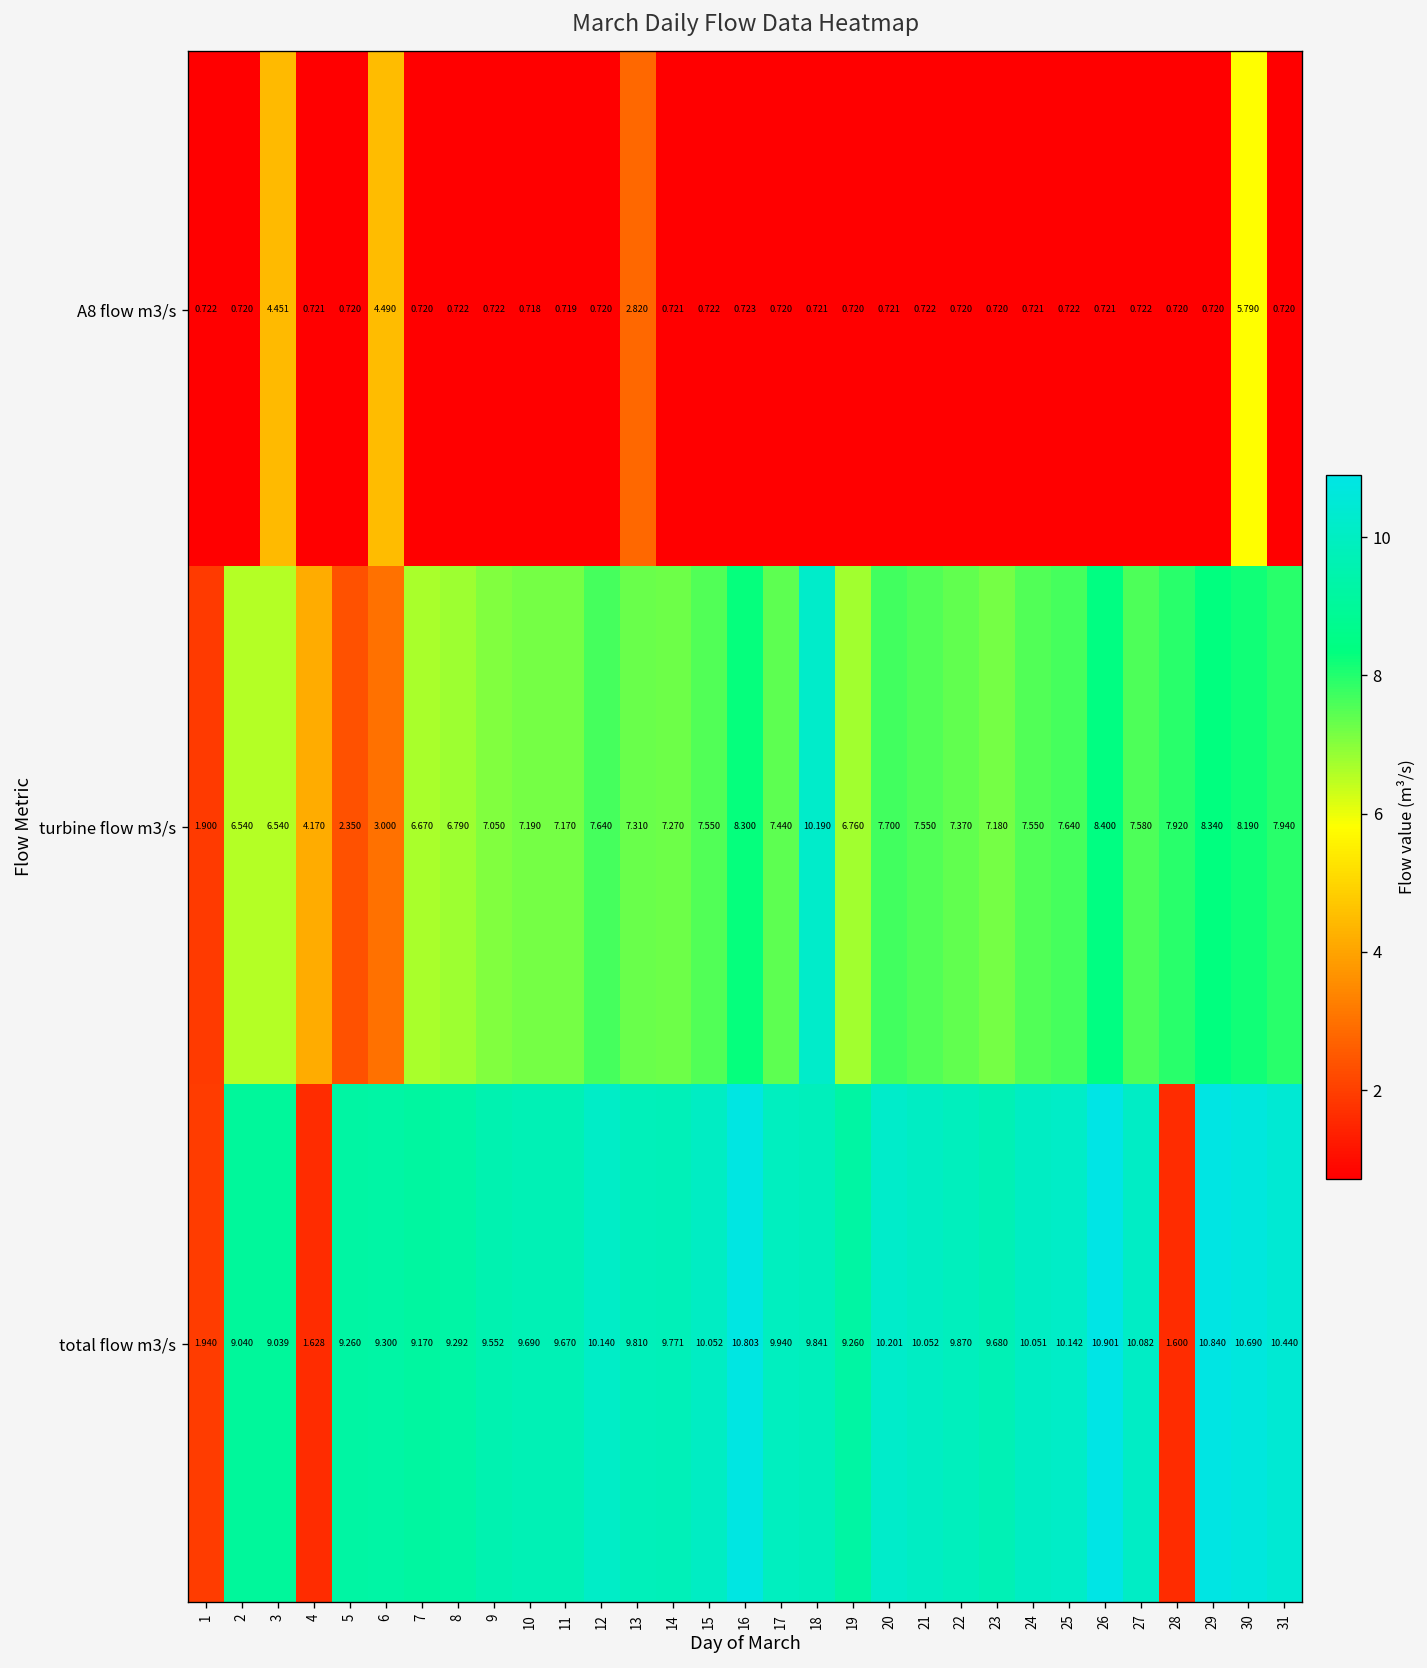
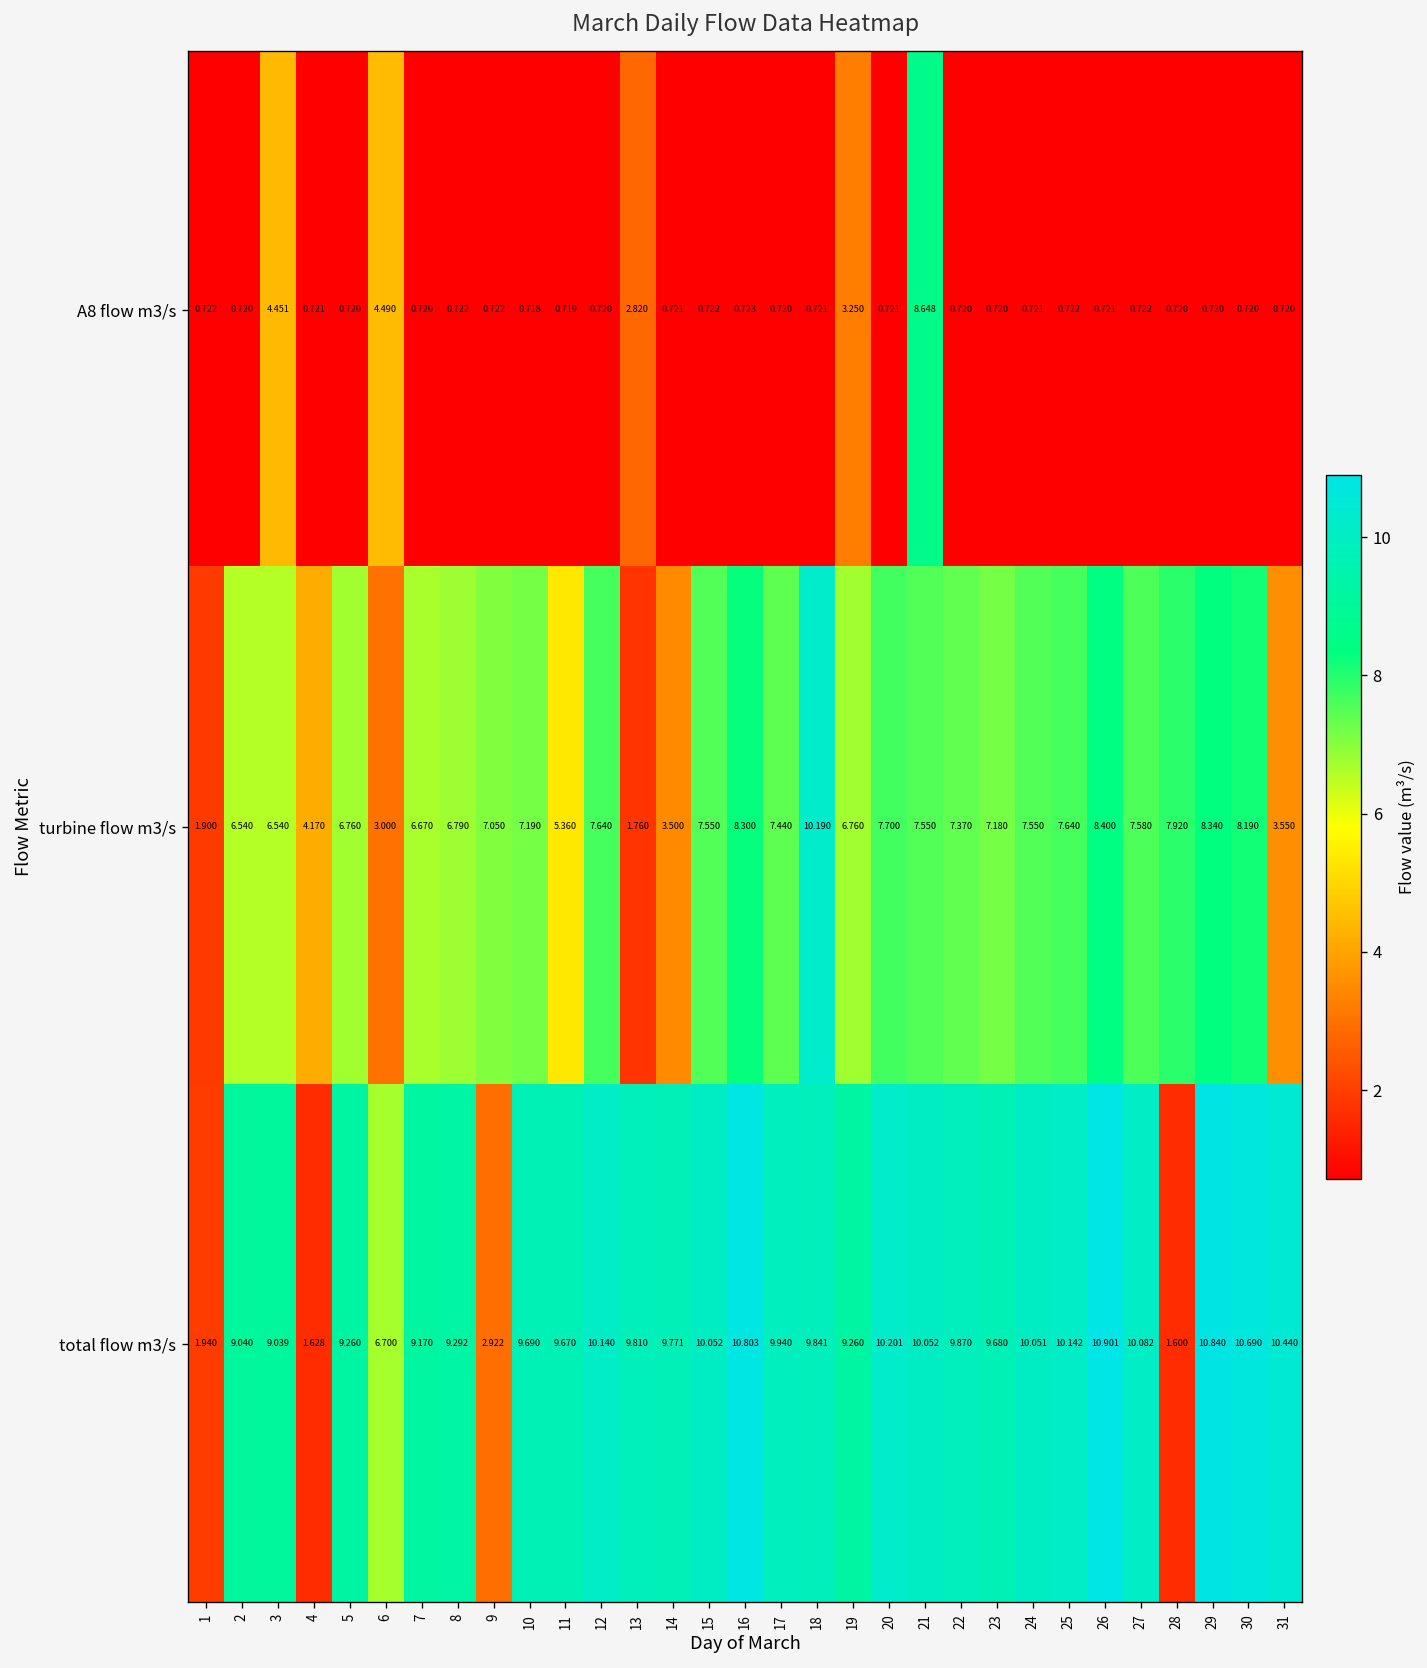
  {
    "A8 flow m3/s": {
      "1": 0.722,
      "2": 0.720,
      "3": 4.451,
      "4": 0.721,
      "5": 0.720,
      "6": 4.490,
      "7": 0.720,
      "8": 0.722,
      "9": 0.722,
      "10": 0.718,
      "11": 0.719,
      "12": 0.720,
      "13": 2.820,
      "14": 0.721,
      "15": 0.722,
      "16": 0.723,
      "17": 0.720,
      "18": 0.721,
-     "19": 0.720,
+     "19": 3.250,
      "20": 0.721,
-     "21": 0.722,
+     "21": 8.648,
      "22": 0.720,
      "23": 0.720,
      "24": 0.721,
      "25": 0.722,
      "26": 0.721,
      "27": 0.722,
      "28": 0.720,
      "29": 0.720,
-     "30": 5.790,
+     "30": 0.720,
      "31": 0.720
    },
    "turbine flow m3/s": {
      "1": 1.900,
      "2": 6.540,
      "3": 6.540,
      "4": 4.170,
-     "5": 2.350,
+     "5": 6.760,
      "6": 3.000,
      "7": 6.670,
      "8": 6.790,
      "9": 7.050,
      "10": 7.190,
-     "11": 7.170,
+     "11": 5.360,
      "12": 7.640,
-     "13": 7.310,
-     "14": 7.270,
+     "13": 1.760,
+     "14": 3.500,
      "15": 7.550,
      "16": 8.300,
      "17": 7.440,
      "18": 10.190,
      "19": 6.760,
      "20": 7.700,
      "21": 7.550,
      "22": 7.370,
      "23": 7.180,
      "24": 7.550,
      "25": 7.640,
      "26": 8.400,
      "27": 7.580,
      "28": 7.920,
      "29": 8.340,
      "30": 8.190,
-     "31": 7.940
+     "31": 3.550
    },
    "total flow m3/s": {
      "1": 1.940,
      "2": 9.040,
      "3": 9.039,
      "4": 1.628,
      "5": 9.260,
-     "6": 9.300,
+     "6": 6.700,
      "7": 9.170,
      "8": 9.292,
-     "9": 9.552,
+     "9": 2.922,
      "10": 9.690,
      "11": 9.670,
      "12": 10.140,
      "13": 9.810,
      "14": 9.771,
      "15": 10.052,
      "16": 10.803,
      "17": 9.940,
      "18": 9.841,
      "19": 9.260,
      "20": 10.201,
      "21": 10.052,
      "22": 9.870,
      "23": 9.680,
      "24": 10.051,
      "25": 10.142,
      "26": 10.901,
      "27": 10.082,
      "28": 1.600,
      "29": 10.840,
      "30": 10.690,
      "31": 10.440
    }
  }
